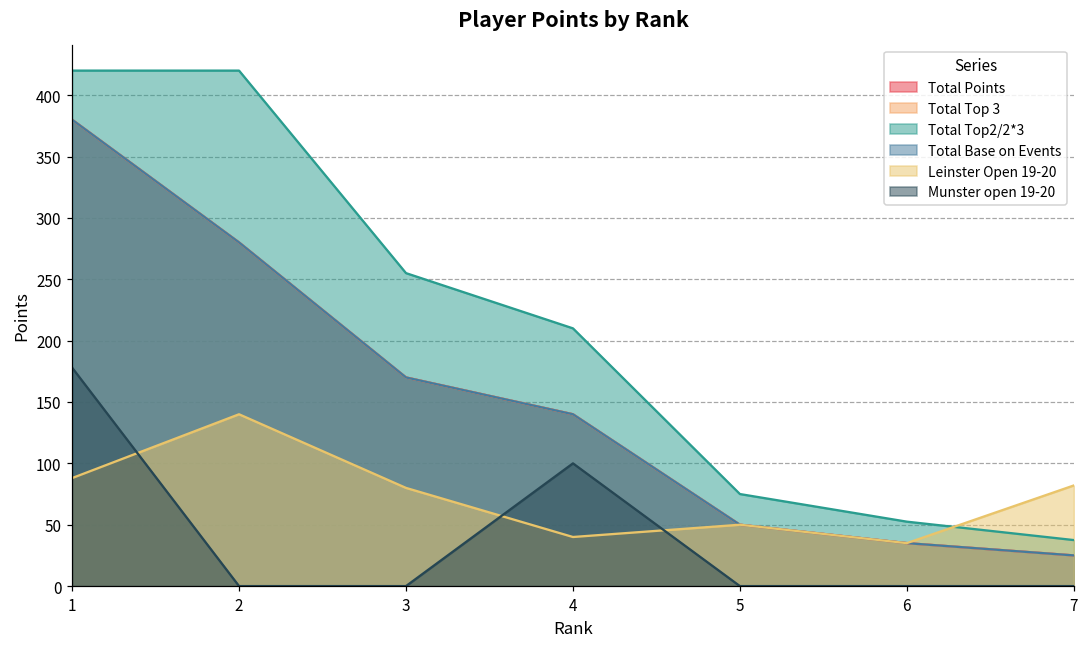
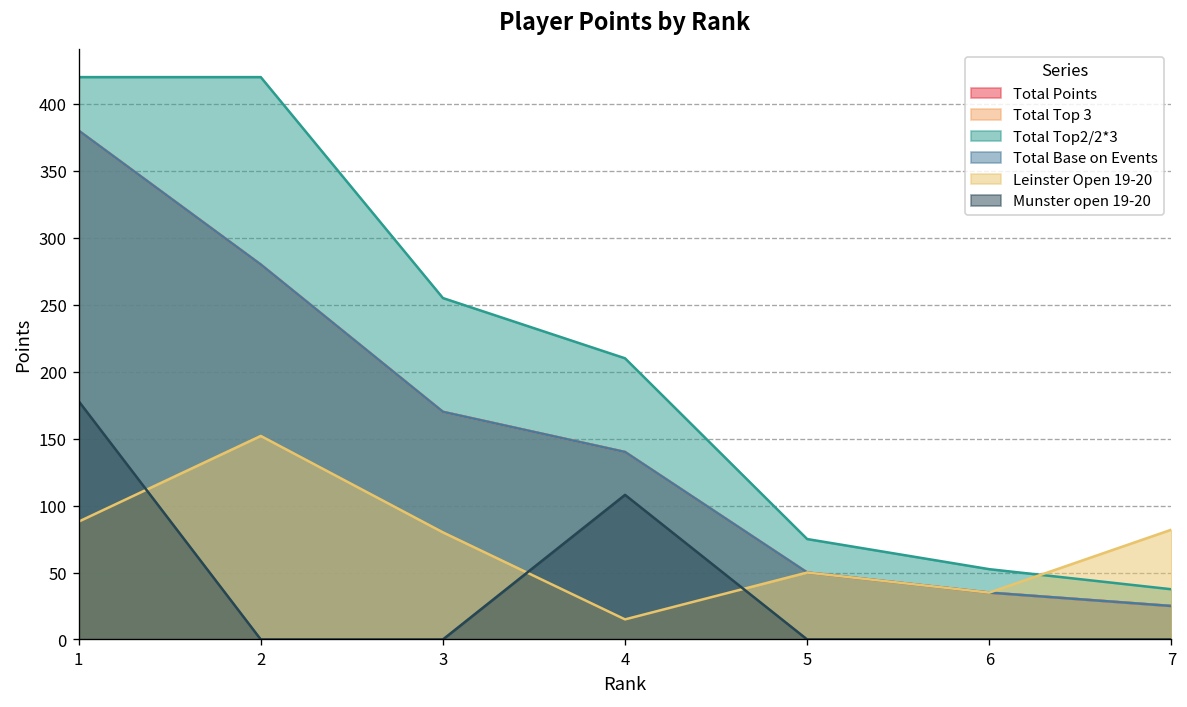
  {
    "Leinster Open 19-20": {
      "1": 88,
-     "2": 140,
+     "2": 152,
      "3": 80,
-     "4": 40,
+     "4": 15,
      "7": 82
    },
    "Munster open 19-20": {
      "1": 178,
      "2": 0,
      "3": 0,
-     "4": 100,
+     "4": 108,
      "5": 0,
      "6": 0,
      "7": 0
    }
  }
